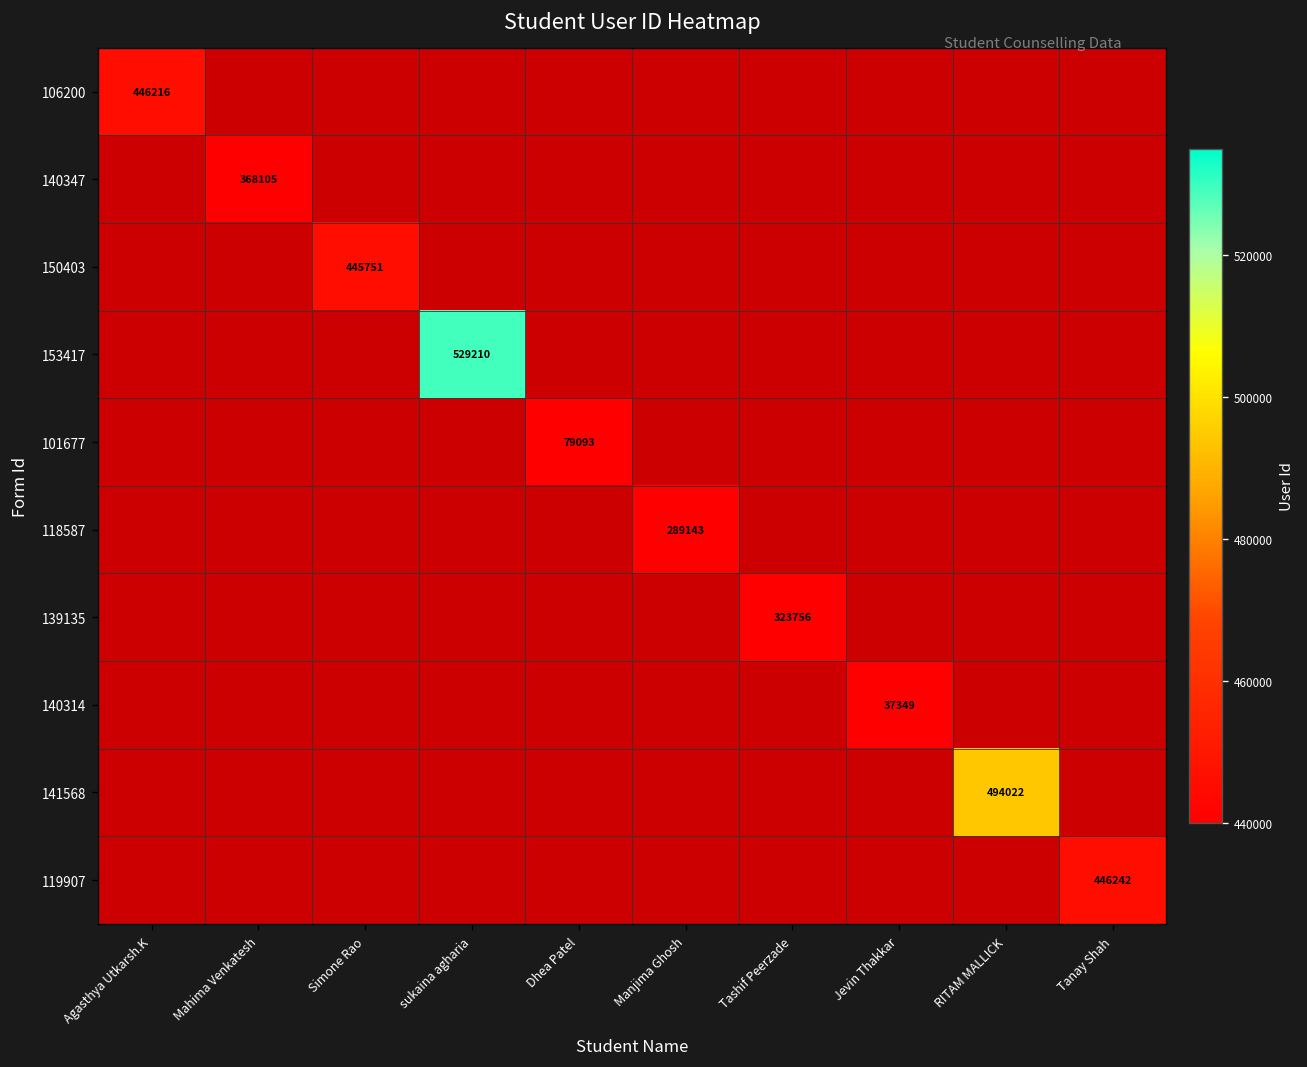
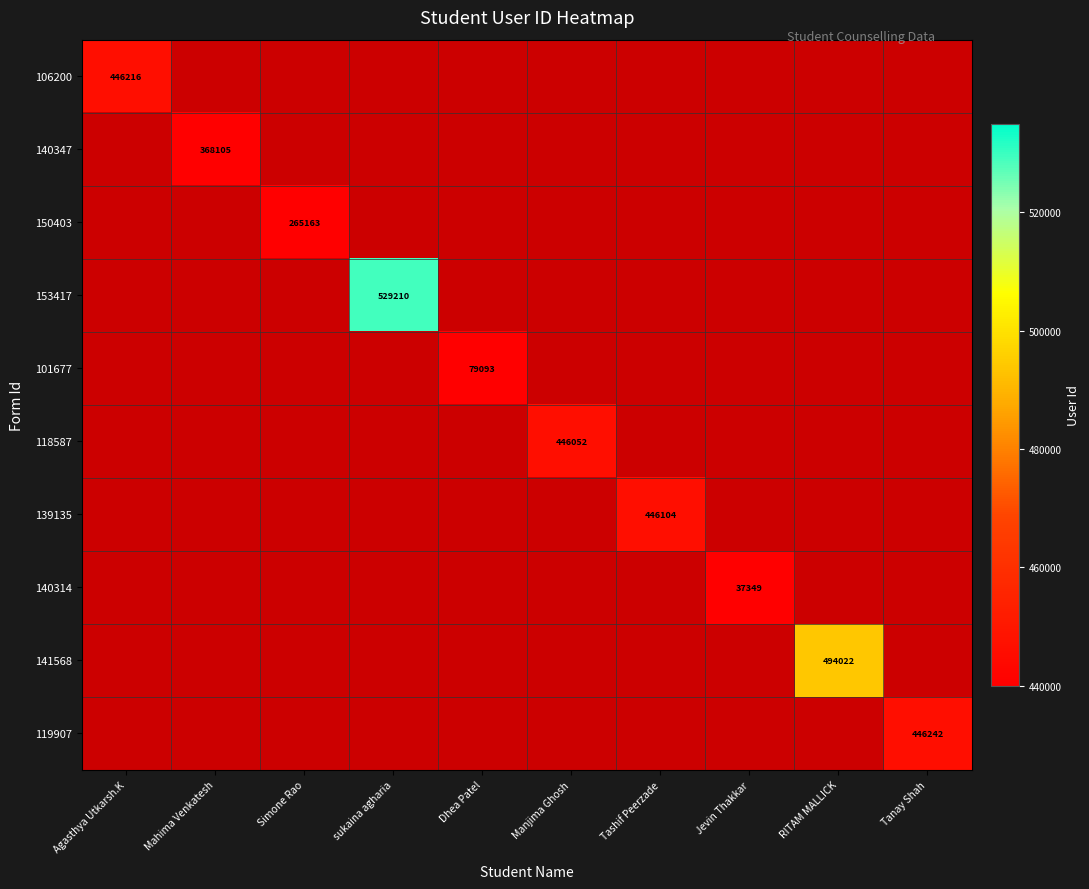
  {
    "106200": {
      "Agasthya Utkarsh.K": 446216
    },
    "140347": {
      "Mahima Venkatesh": 368105
    },
    "150403": {
-     "Simone Rao": 445751
+     "Simone Rao": 265163
    },
    "153417": {
      "sukaina agharia": 529210
    },
    "101677": {
      "Dhea Patel": 79093
    },
    "118587": {
-     "Manjima Ghosh": 289143
+     "Manjima Ghosh": 446052
    },
    "139135": {
-     "Tashif Peerzade": 323756
+     "Tashif Peerzade": 446104
    },
    "140314": {
      "Jevin Thakkar": 37349
    },
    "141568": {
      "RITAM MALLICK": 494022
    },
    "119907": {
      "Tanay Shah": 446242
    }
  }
